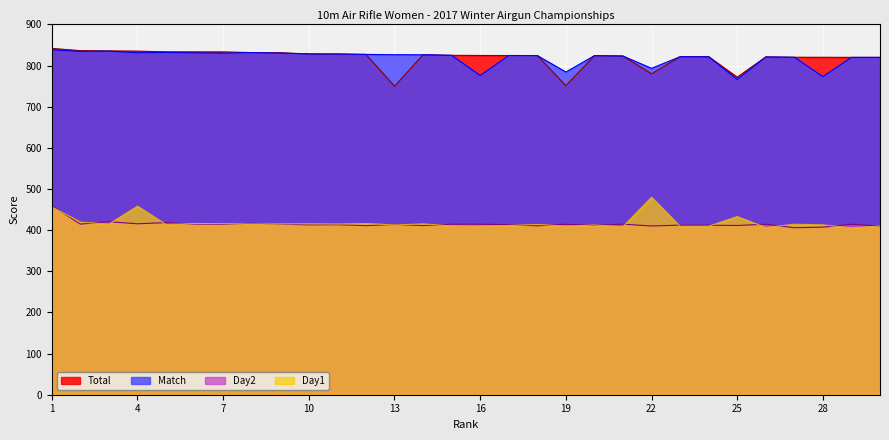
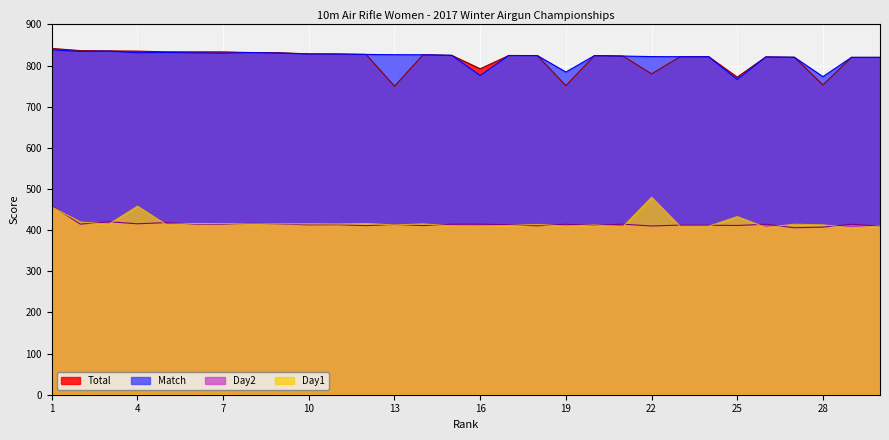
  {
    "Total": {
      "13": 750,
-     "16": 820,
+     "16": 790,
      "19": 750,
      "22": 780,
-     "28": 820
+     "28": 750
    },
    "Match": {
      "13": 830,
      "16": 780,
      "19": 780,
-     "22": 790,
+     "22": 820,
      "28": 770
    },
    "Day2": {
      "4": 420,
      "22": 410,
      "25": 410
    },
    "Day1": {
      "4": 460,
      "22": 480,
      "25": 430
    }
  }
